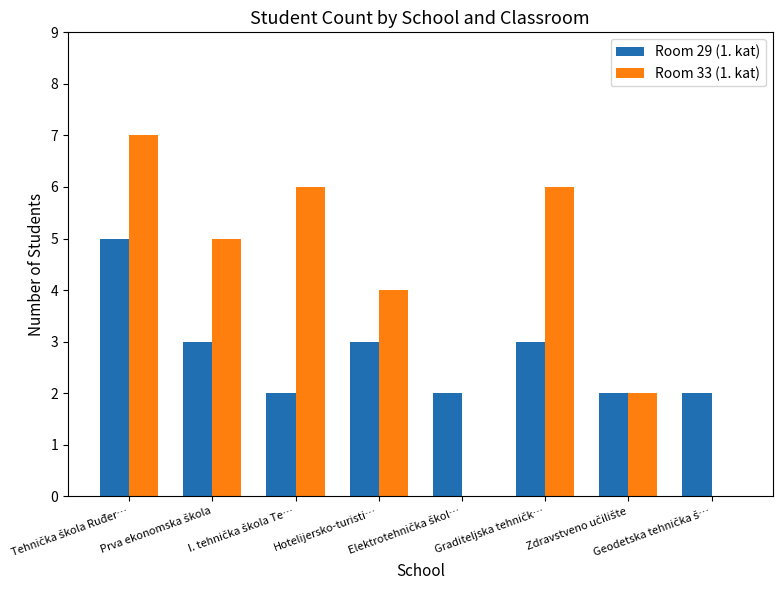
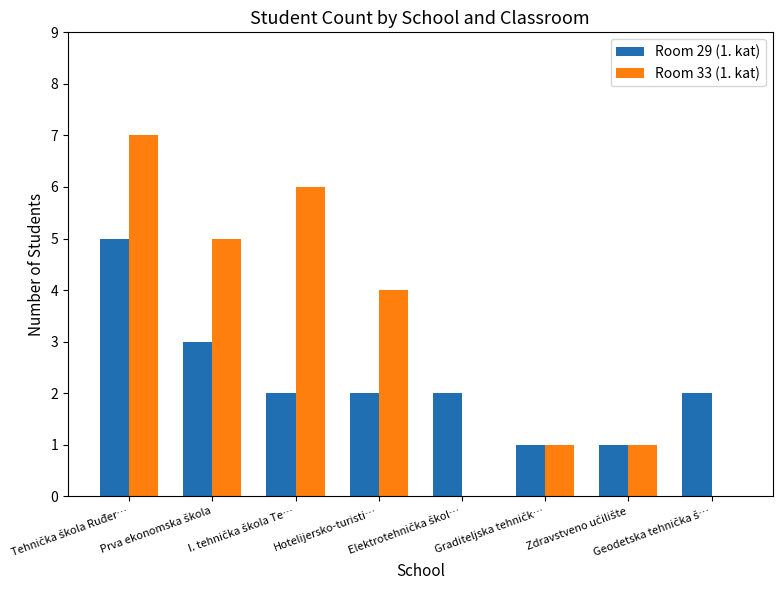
  {
    "Room 29 (1. kat)": {
      "Tehnička škola Ruđer…": 5,
      "Prva ekonomska škola": 3,
      "I. tehnička škola Te…": 2,
-     "Hotelijersko-turisti…": 3,
+     "Hotelijersko-turisti…": 2,
      "Elektrotehnička škol…": 2,
-     "Graditeljska tehničk…": 3,
-     "Zdravstveno učilište": 2,
+     "Graditeljska tehničk…": 1,
+     "Zdravstveno učilište": 1,
      "Geodetska tehnička š…": 2
    },
    "Room 33 (1. kat)": {
      "Tehnička škola Ruđer…": 7,
      "Prva ekonomska škola": 5,
      "I. tehnička škola Te…": 6,
      "Hotelijersko-turisti…": 4,
      "Elektrotehnička škol…": 0,
-     "Graditeljska tehničk…": 6,
-     "Zdravstveno učilište": 2,
+     "Graditeljska tehničk…": 1,
+     "Zdravstveno učilište": 1,
      "Geodetska tehnička š…": 0
    }
  }
